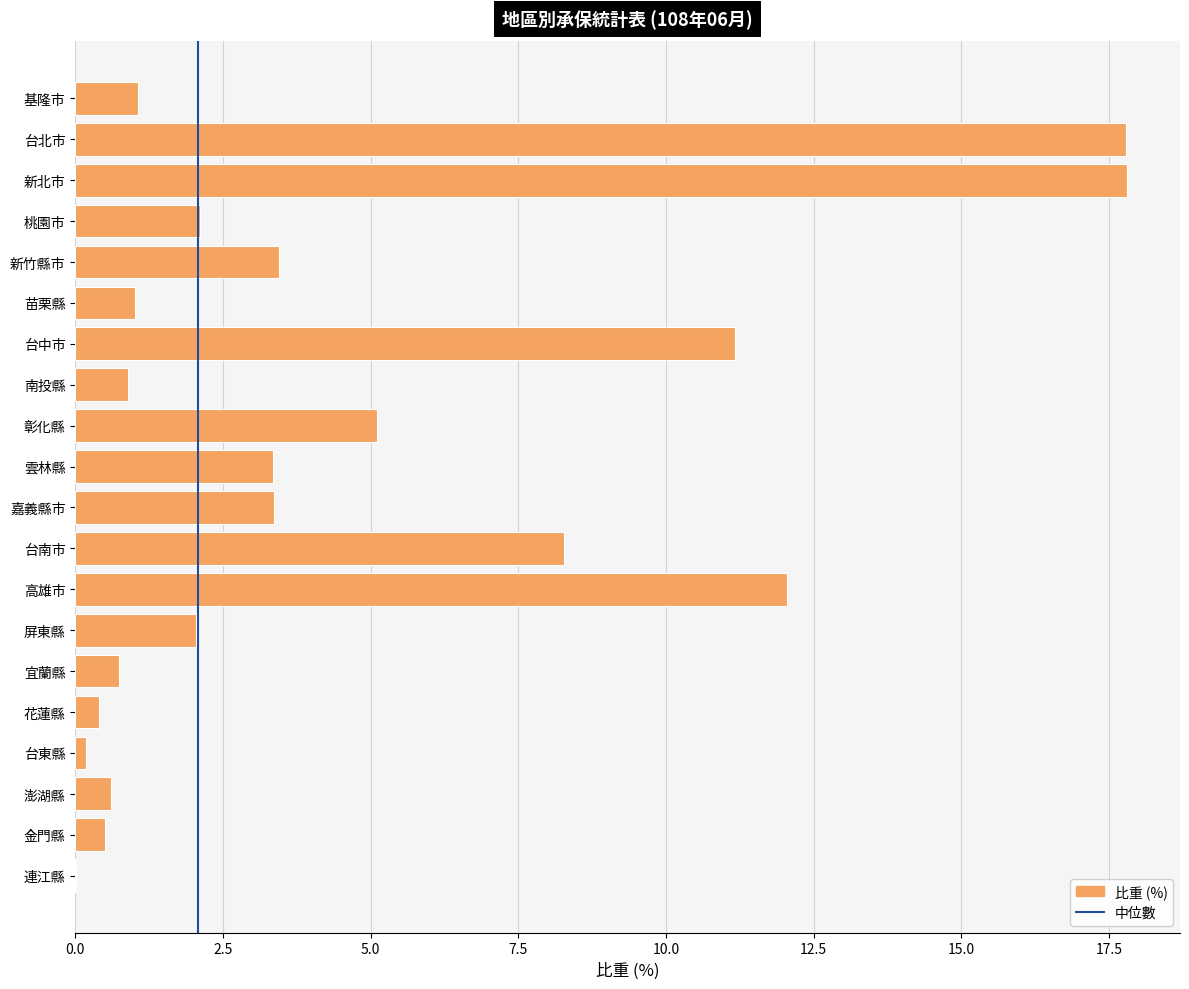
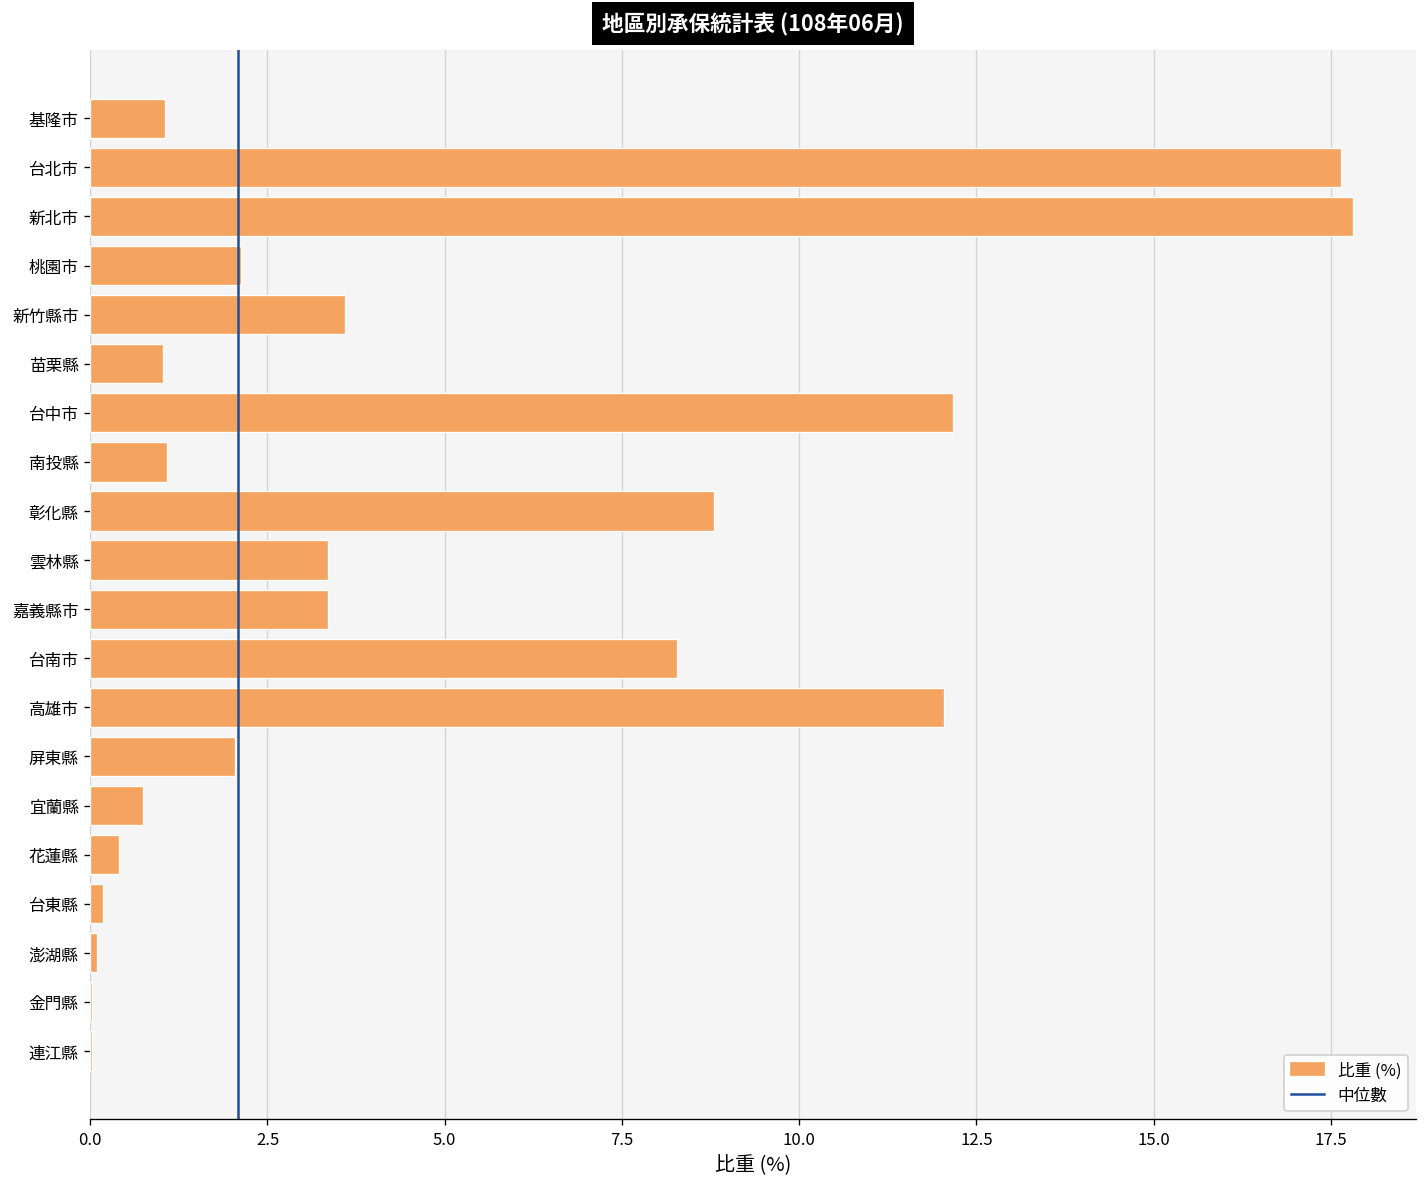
  {
    "基隆市": 1.1,
-   "台北市": 17.8,
+   "台北市": 17.6,
    "新北市": 17.8,
    "桃園市": 2.1,
-   "新竹縣市": 3.5,
+   "新竹縣市": 3.6,
    "苗栗縣": 1.0,
-   "台中市": 11.2,
-   "南投縣": 0.9,
-   "彰化縣": 5.1,
+   "台中市": 12.2,
+   "南投縣": 1.1,
+   "彰化縣": 8.8,
    "雲林縣": 3.4,
    "嘉義縣市": 3.4,
    "台南市": 8.3,
    "高雄市": 12.0,
    "屏東縣": 2.0,
    "宜蘭縣": 0.7,
    "花蓮縣": 0.4,
    "台東縣": 0.2,
-   "澎湖縣": 0.6,
-   "金門縣": 0.5
+   "澎湖縣": 0.1,
+   "金門縣": 0.0
  }
